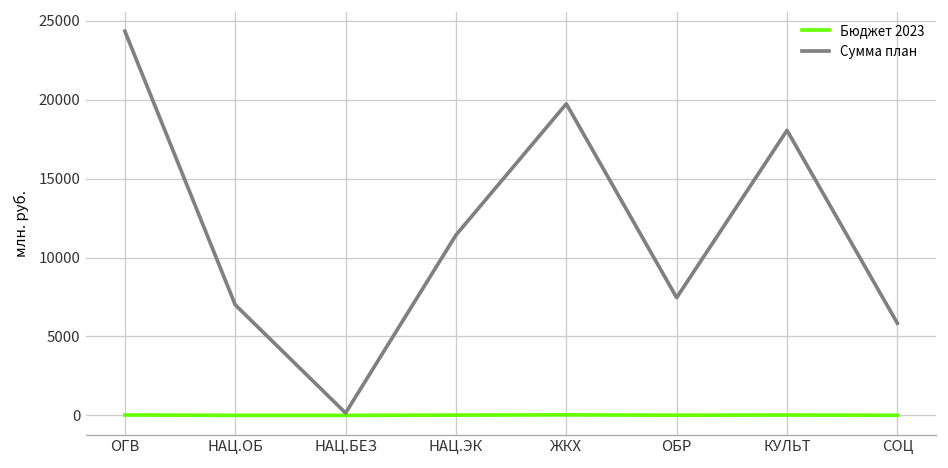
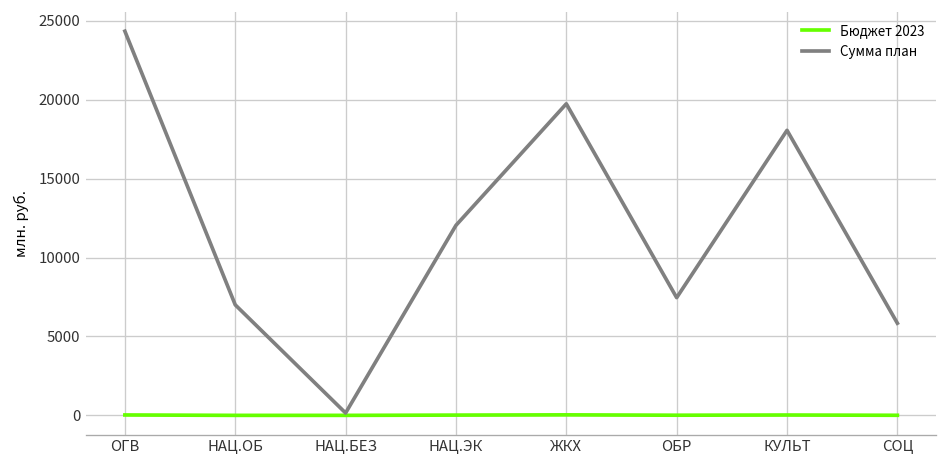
  {
    "Бюджет 2023": {
      "ОГВ": 0,
      "НАЦ.ОБ": 0,
      "НАЦ.ЭК": 0,
      "ЖКХ": 0,
      "ОБР": 0,
      "КУЛЬТ": 0,
      "СОЦ": 0
    },
    "Сумма план": {
      "ОГВ": 24300,
      "НАЦ.ОБ": 7000,
-     "НАЦ.ЭК": 11400,
+     "НАЦ.ЭК": 12000,
      "ЖКХ": 19700,
      "ОБР": 7500,
      "КУЛЬТ": 18100,
      "СОЦ": 5800
    }
  }
